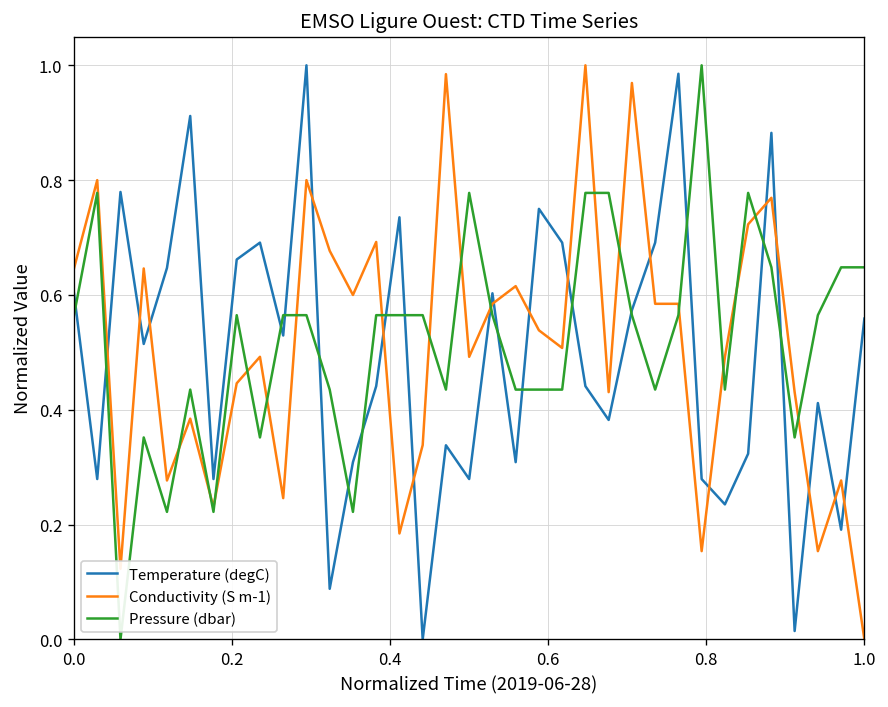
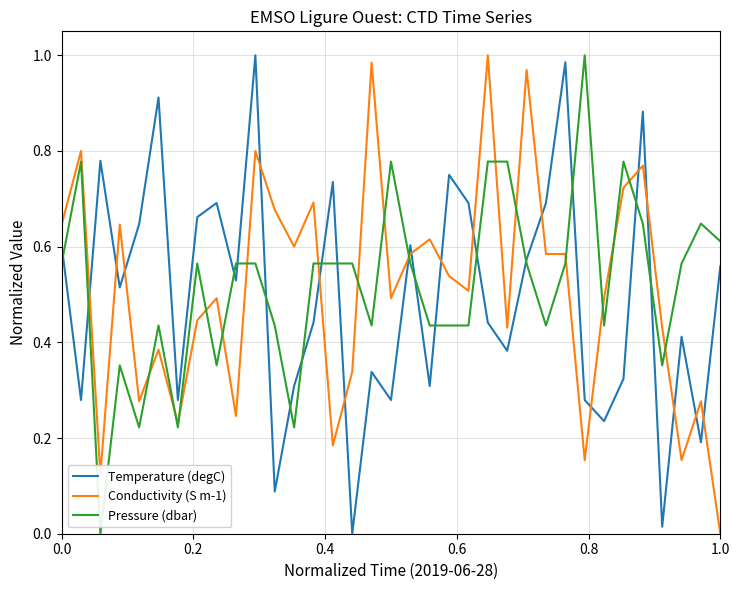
  {
    "Temperature (degC)": {
      "0.0": 0.60,
      "1.0": 0.56
    },
    "Conductivity (S m-1)": {
      "0.0": 0.65,
      "1.0": 0.00
    },
    "Pressure (dbar)": {
      "0.0": 0.56,
-     "1.0": 0.65
+     "1.0": 0.61
    }
  }
